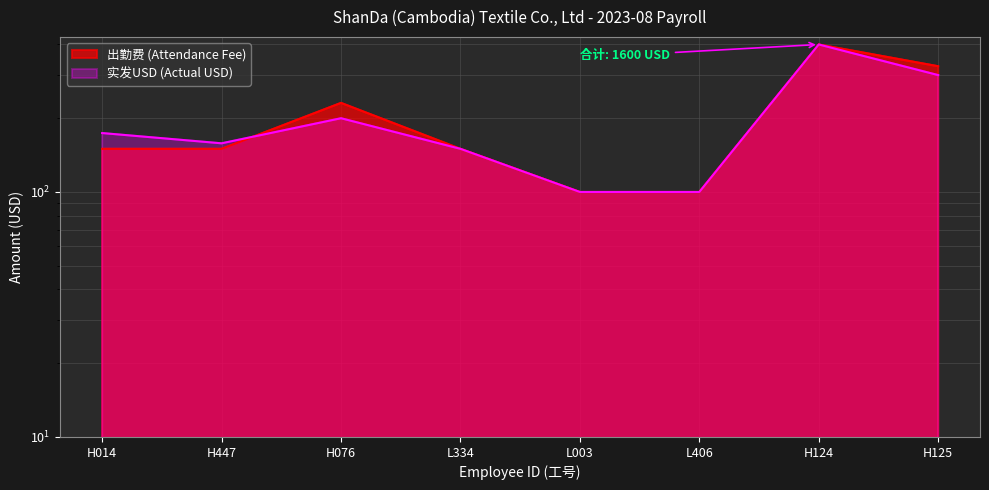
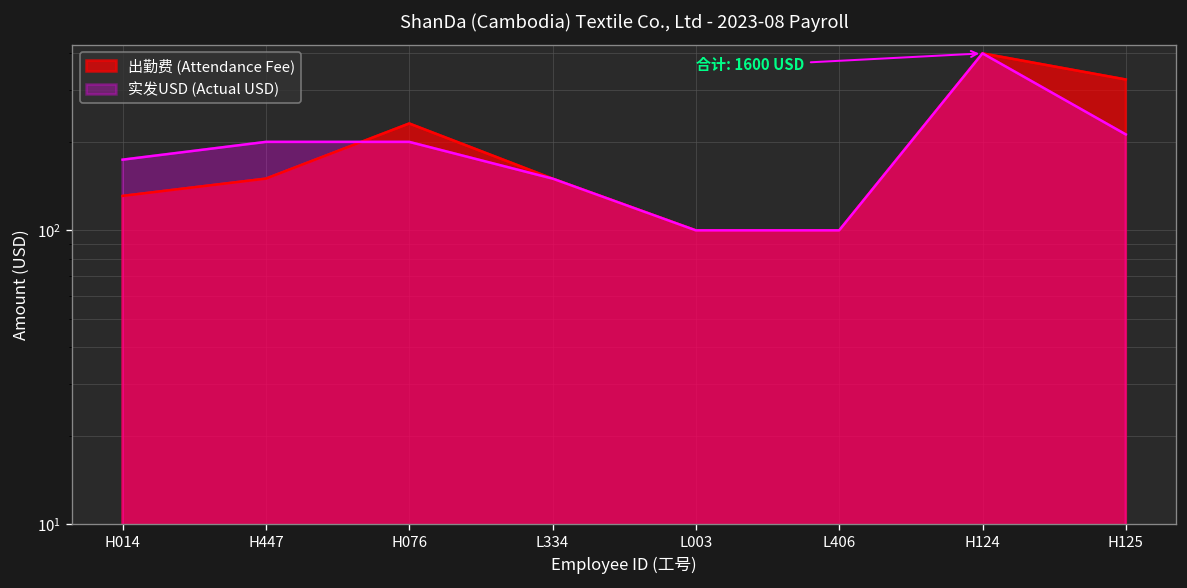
  {
    "出勤费 (Attendance Fee)": {
-     "H014": 150,
+     "H014": 130,
      "H447": 150,
      "H076": 230,
      "H125": 330
    },
    "实发USD (Actual USD)": {
      "H014": 170,
-     "H447": 160,
+     "H447": 200,
      "H076": 200,
-     "H125": 300
+     "H125": 210
    }
  }
